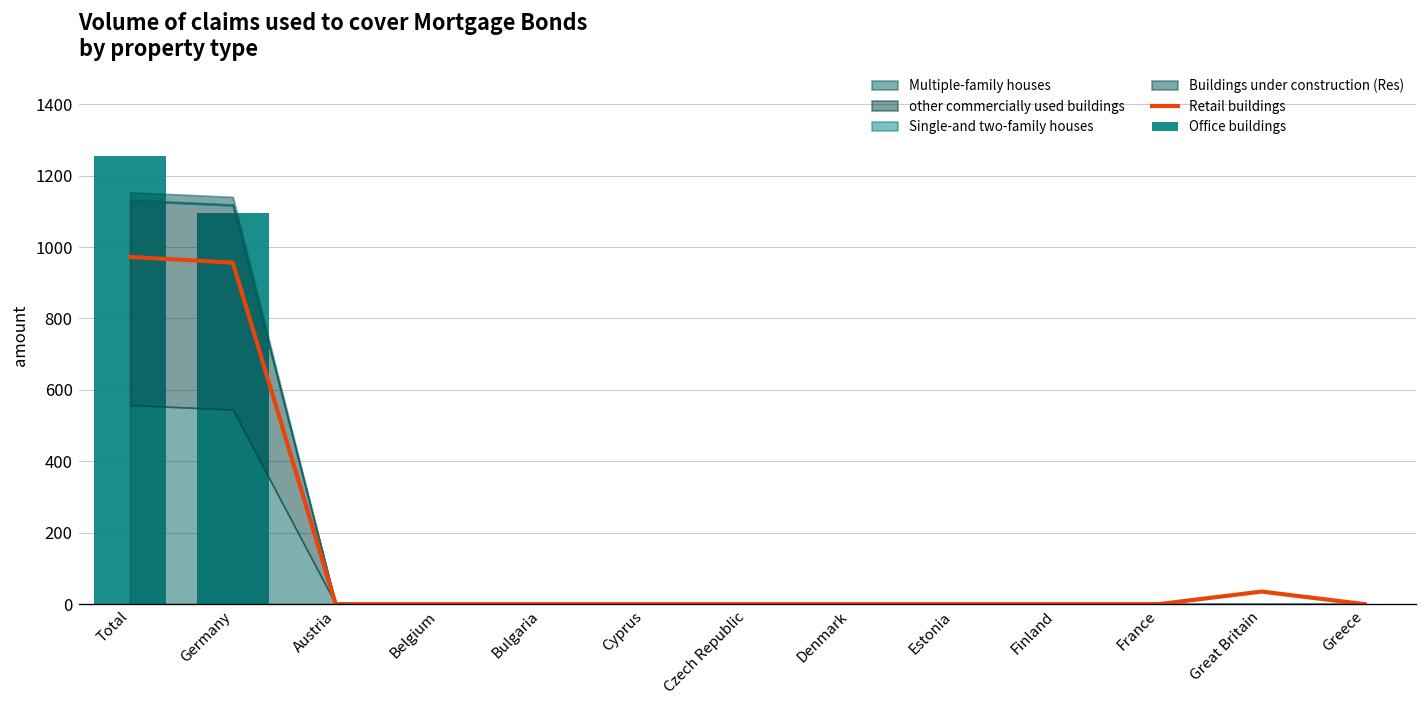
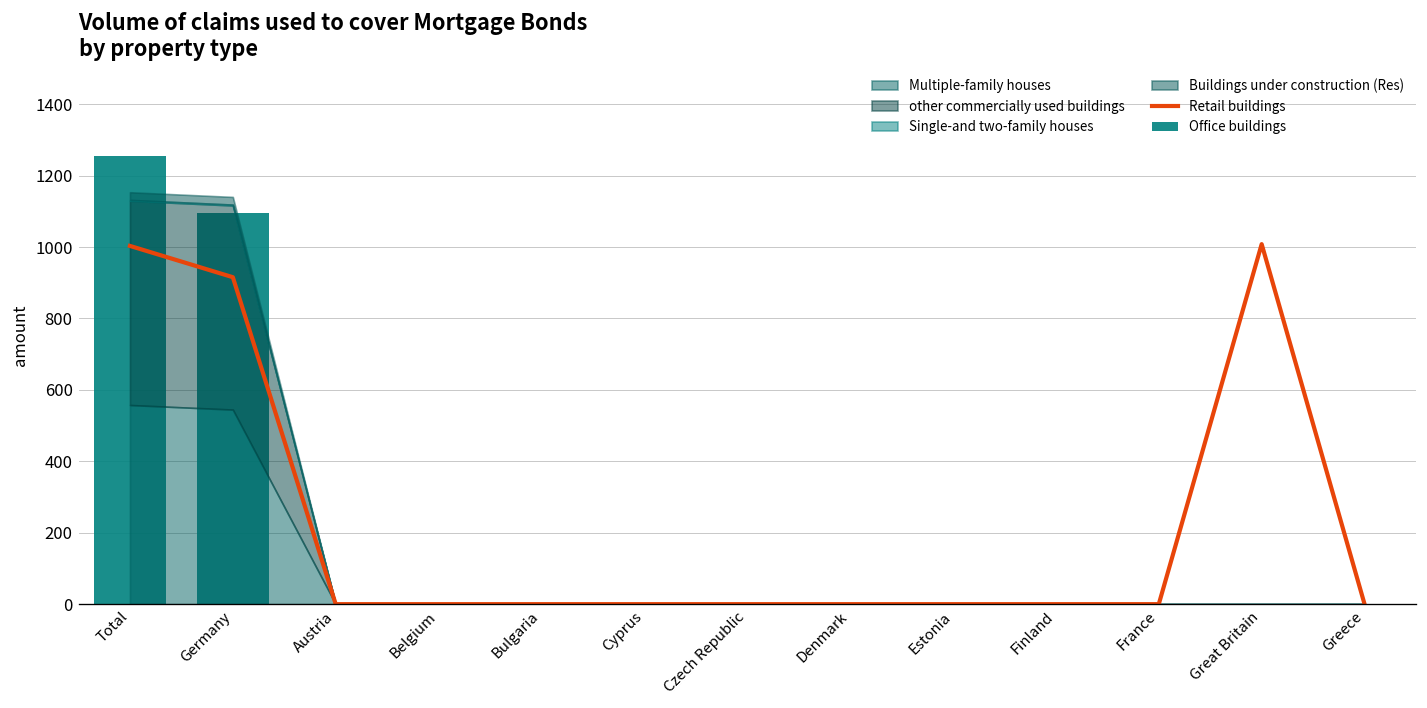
  {
    "Retail buildings": {
-     "Total": 970,
-     "Germany": 960,
-     "Great Britain": 40
+     "Total": 1000,
+     "Germany": 920,
+     "Great Britain": 1010
    }
  }
